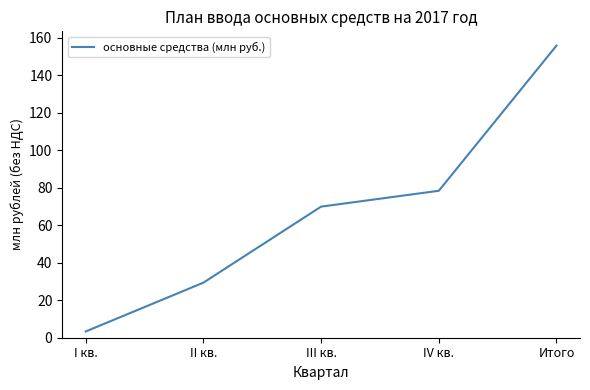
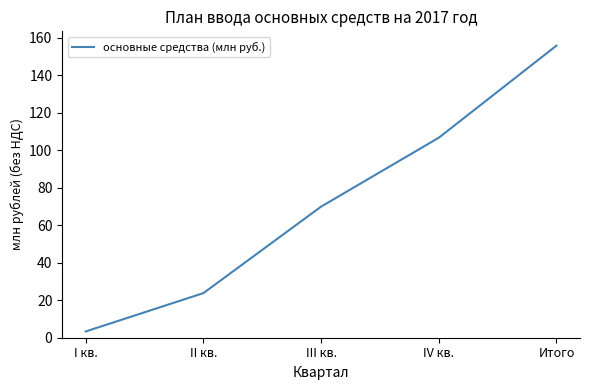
  {
    "I кв.": 3,
-   "II кв.": 29,
+   "II кв.": 24,
    "III кв.": 70,
-   "IV кв.": 78,
+   "IV кв.": 107,
    "Итого": 156
  }
